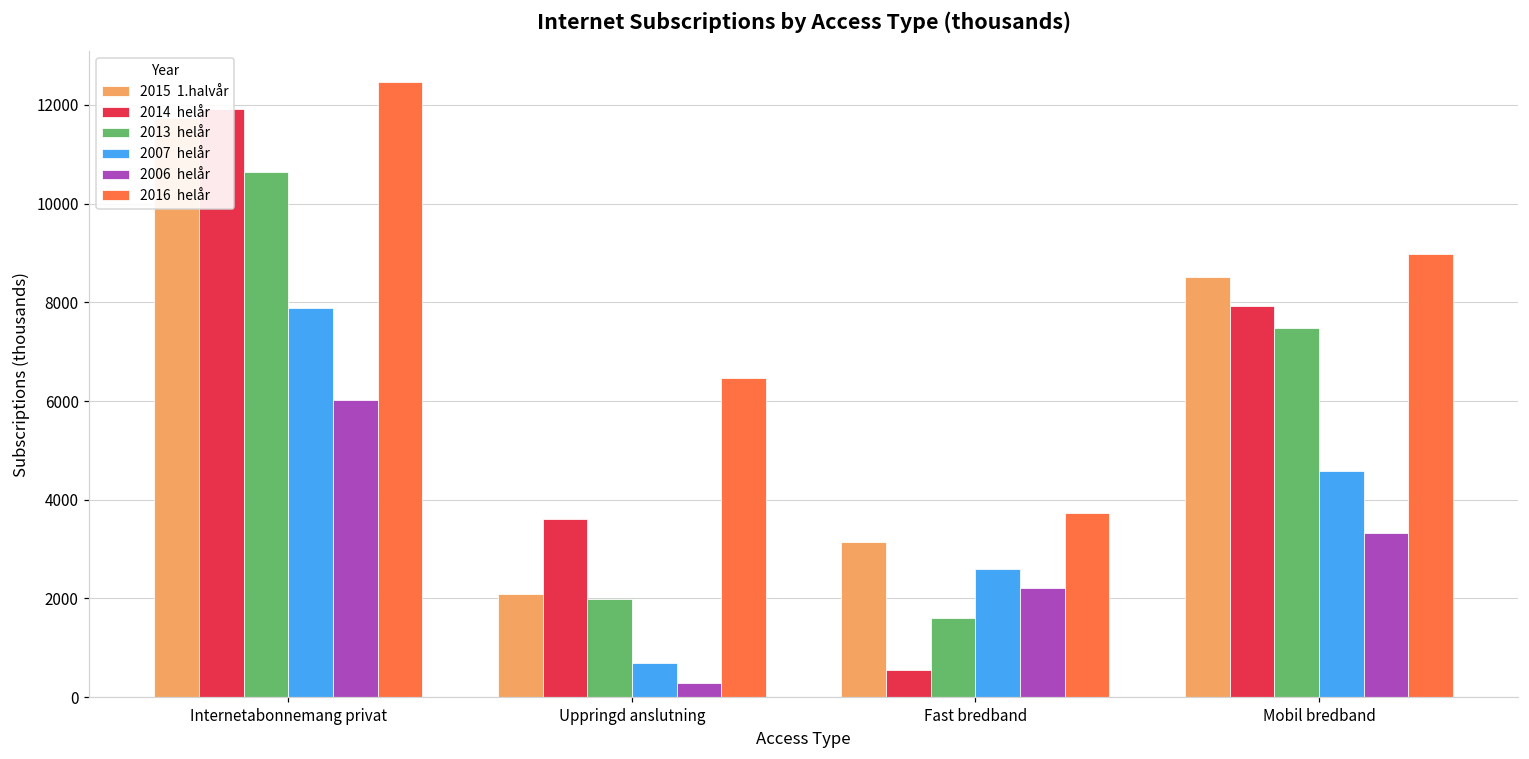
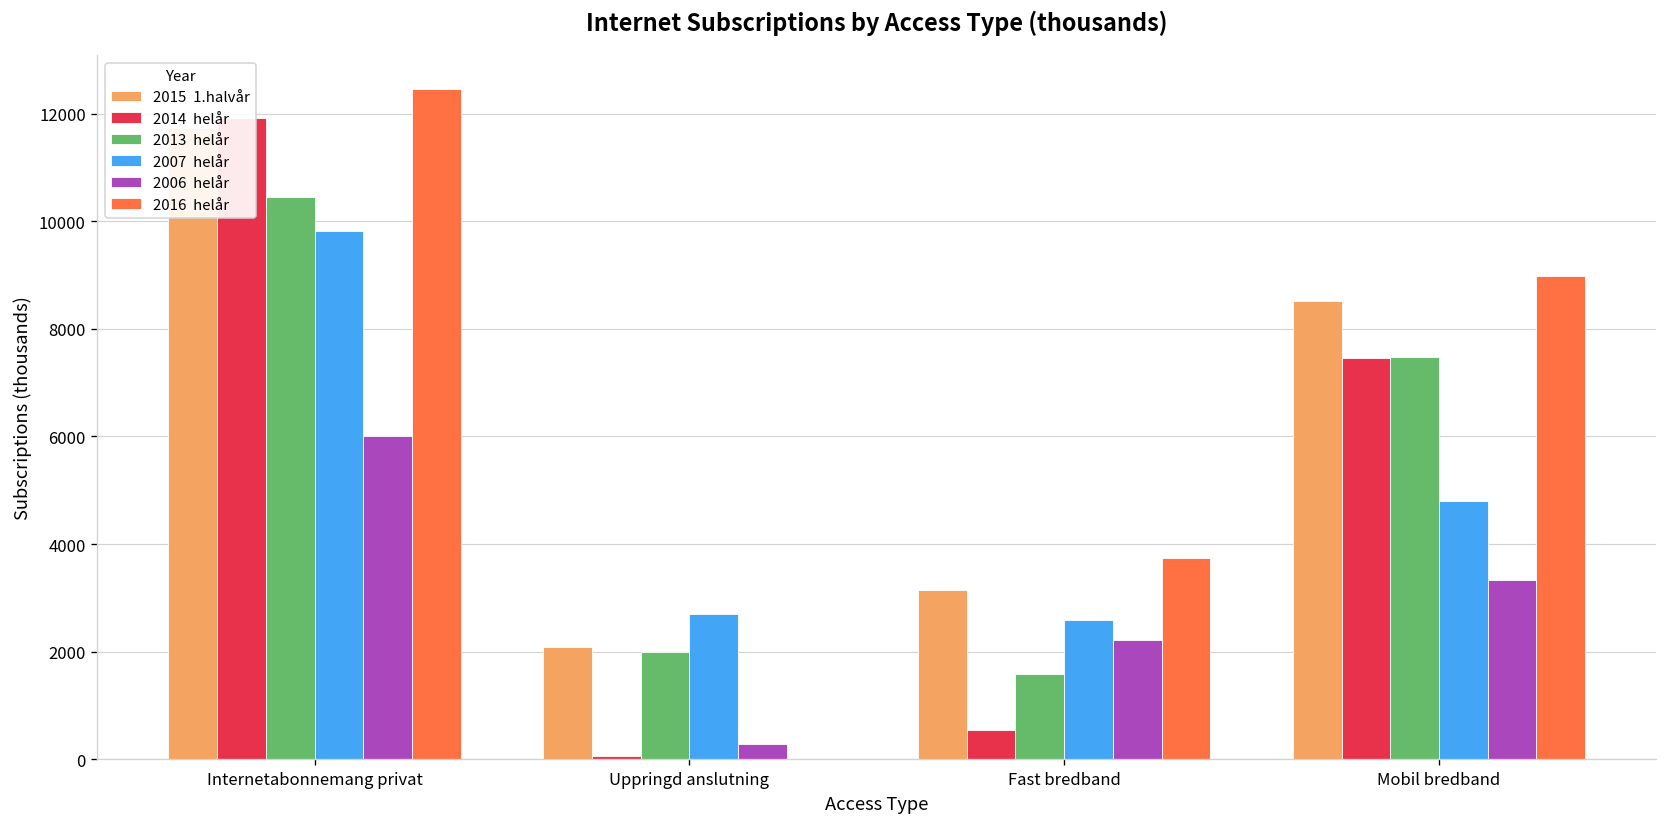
  {
    "2015 1.halvår": {
      "Uppringd anslutning": 2100,
      "Fast bredband": 3200,
      "Mobil bredband": 8500
    },
    "2014 helår": {
-     "Uppringd anslutning": 3600,
+     "Uppringd anslutning": 100,
      "Fast bredband": 600,
-     "Mobil bredband": 7900
+     "Mobil bredband": 7400
    },
    "2013 helår": {
-     "Internetabonnemang privat": 10600,
+     "Internetabonnemang privat": 10400,
      "Uppringd anslutning": 2000,
      "Fast bredband": 1600,
      "Mobil bredband": 7500
    },
    "2007 helår": {
-     "Internetabonnemang privat": 7900,
-     "Uppringd anslutning": 700,
+     "Internetabonnemang privat": 9800,
+     "Uppringd anslutning": 2700,
      "Fast bredband": 2600,
-     "Mobil bredband": 4600
+     "Mobil bredband": 4800
    },
    "2006 helår": {
      "Internetabonnemang privat": 6000,
      "Uppringd anslutning": 300,
      "Fast bredband": 2200,
      "Mobil bredband": 3300
    },
    "2016 helår": {
      "Internetabonnemang privat": 12500,
-     "Uppringd anslutning": 6500,
+     "Uppringd anslutning": 0,
      "Fast bredband": 3700,
      "Mobil bredband": 9000
    }
  }
